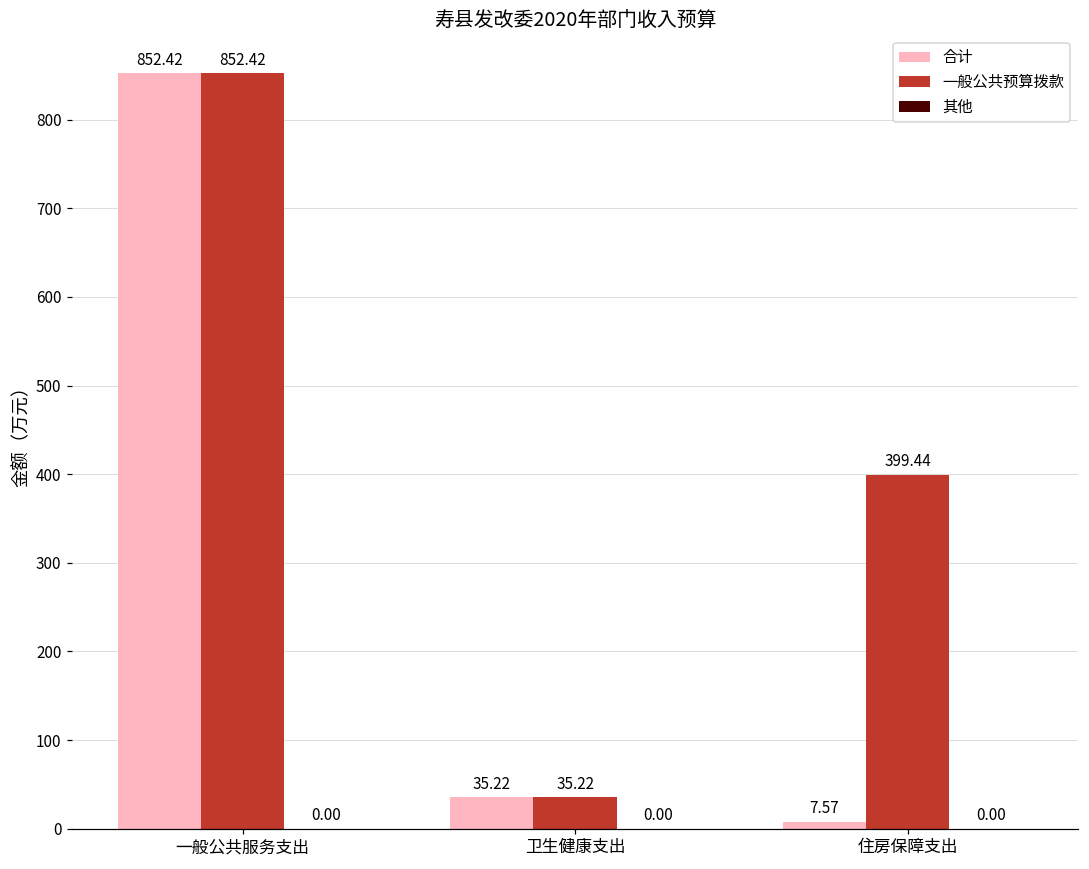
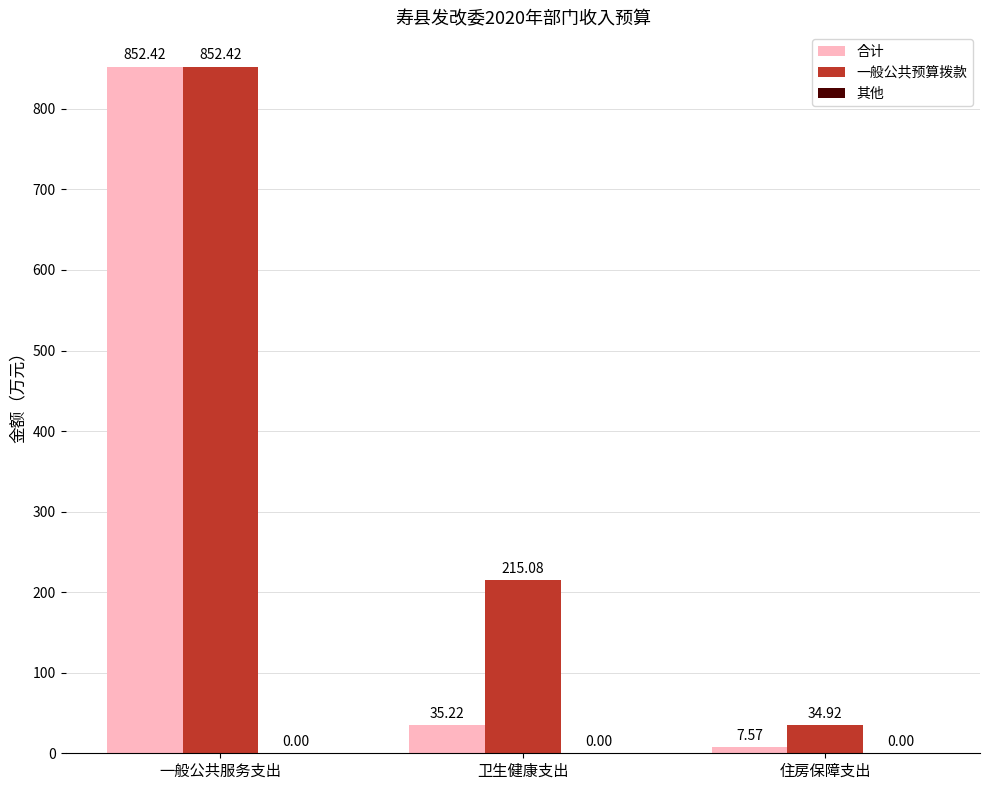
  {
    "合计": {
      "一般公共服务支出": 852.42,
      "卫生健康支出": 35.22,
      "住房保障支出": 7.57
    },
    "一般公共预算拨款": {
      "一般公共服务支出": 852.42,
-     "卫生健康支出": 35.22,
-     "住房保障支出": 399.44
+     "卫生健康支出": 215.08,
+     "住房保障支出": 34.92
    },
    "其他": {
      "一般公共服务支出": 0.00,
      "卫生健康支出": 0.00,
      "住房保障支出": 0.00
    }
  }
